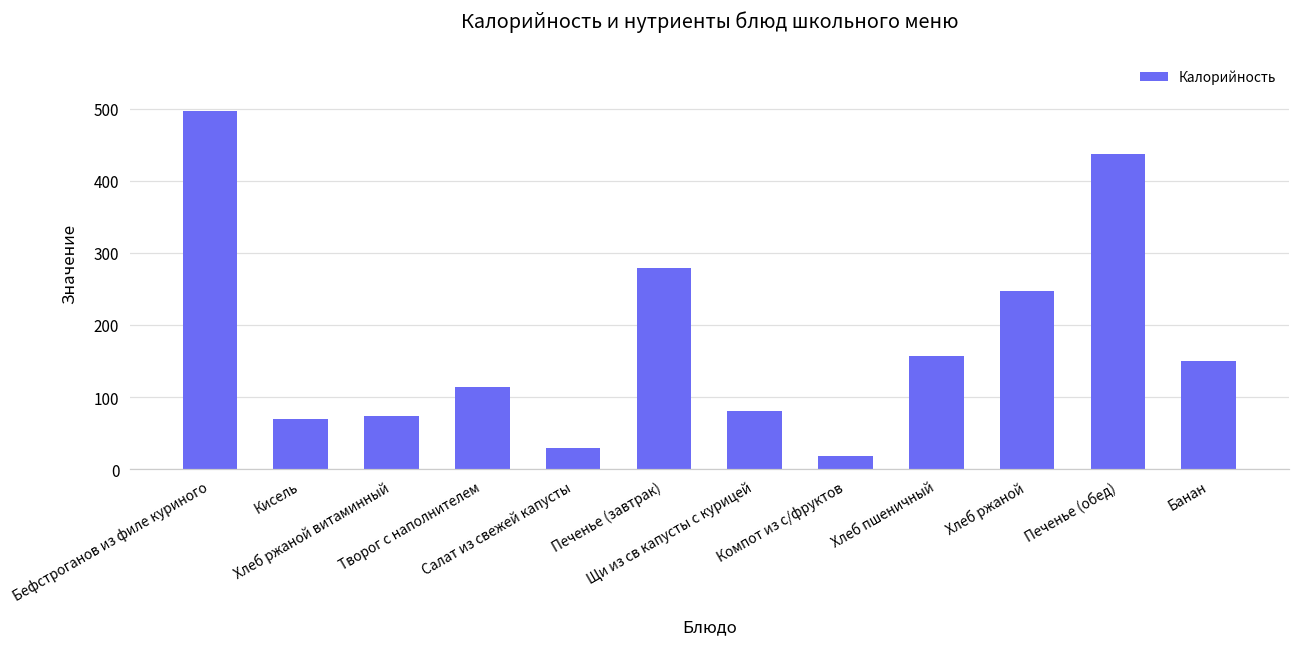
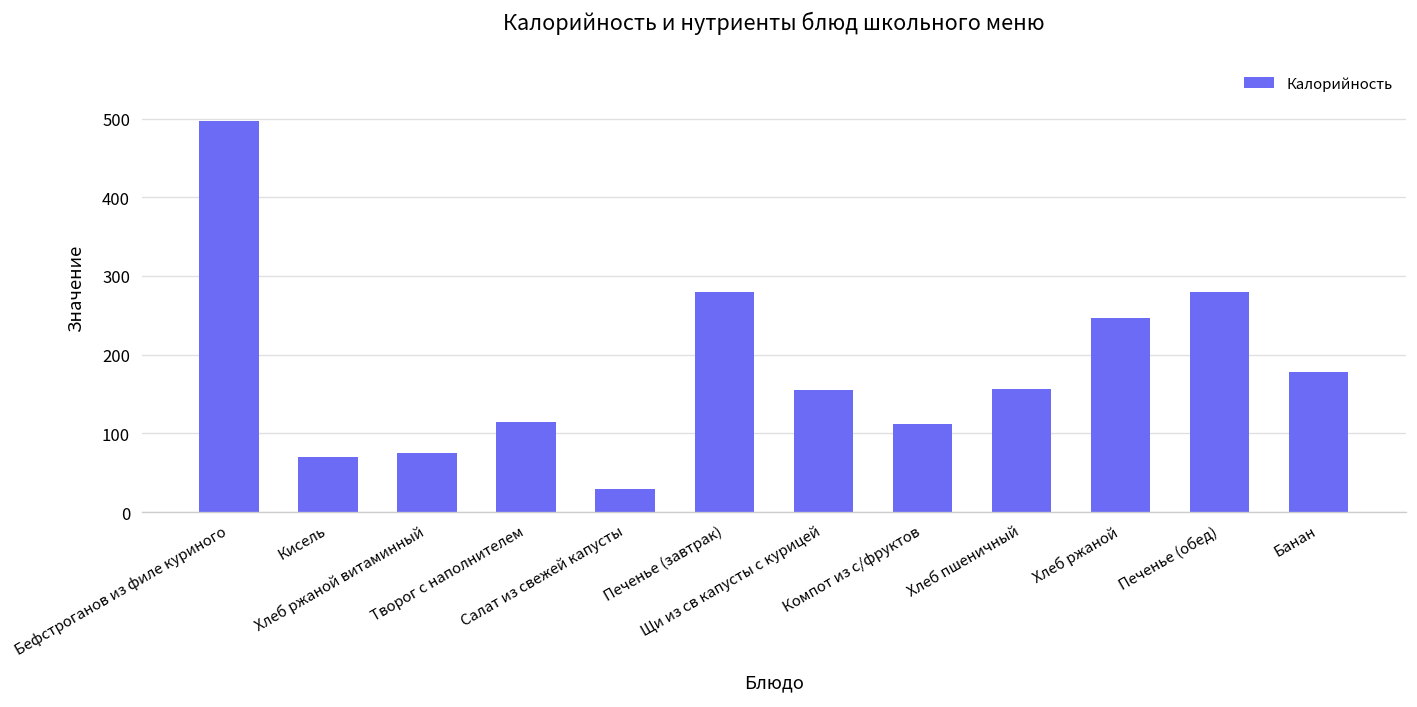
  {
    "Бефстроганов из филе куриного": 500,
    "Кисель": 70,
    "Хлеб ржаной витаминный": 70,
    "Творог с наполнителем": 110,
    "Салат из свежей капусты": 30,
    "Печенье (завтрак)": 280,
-   "Щи из св капусты с курицей": 80,
-   "Компот из с/фруктов": 20,
+   "Щи из св капусты с курицей": 160,
+   "Компот из с/фруктов": 110,
    "Хлеб пшеничный": 160,
    "Хлеб ржаной": 250,
-   "Печенье (обед)": 440,
-   "Банан": 150
+   "Печенье (обед)": 280,
+   "Банан": 180
  }
